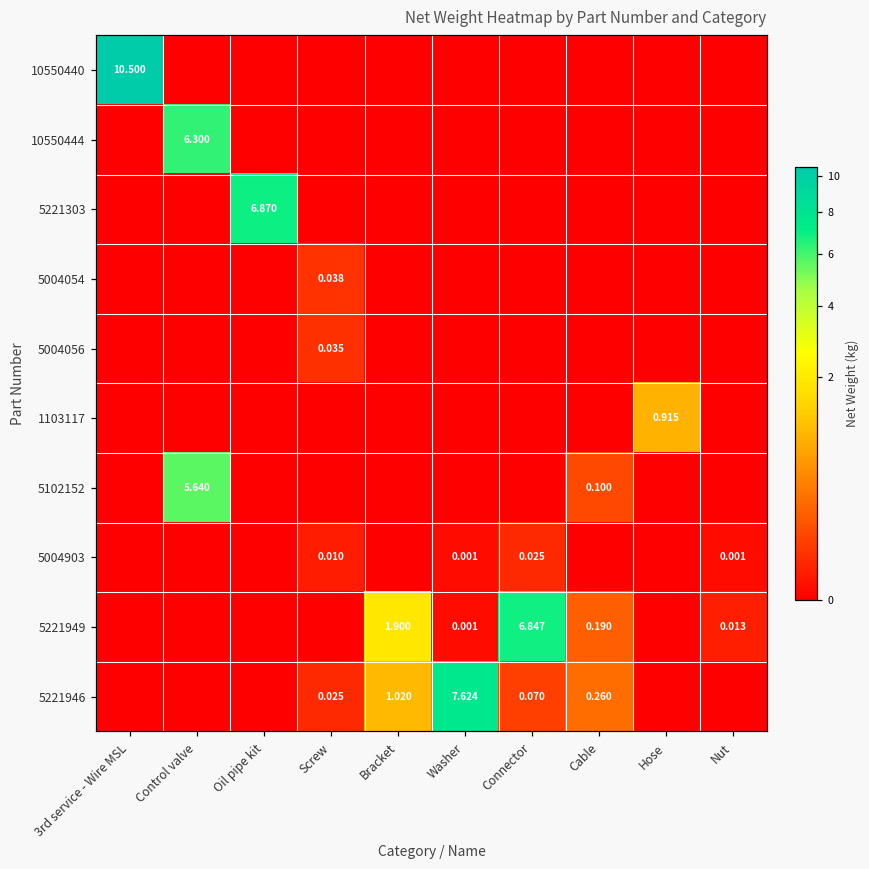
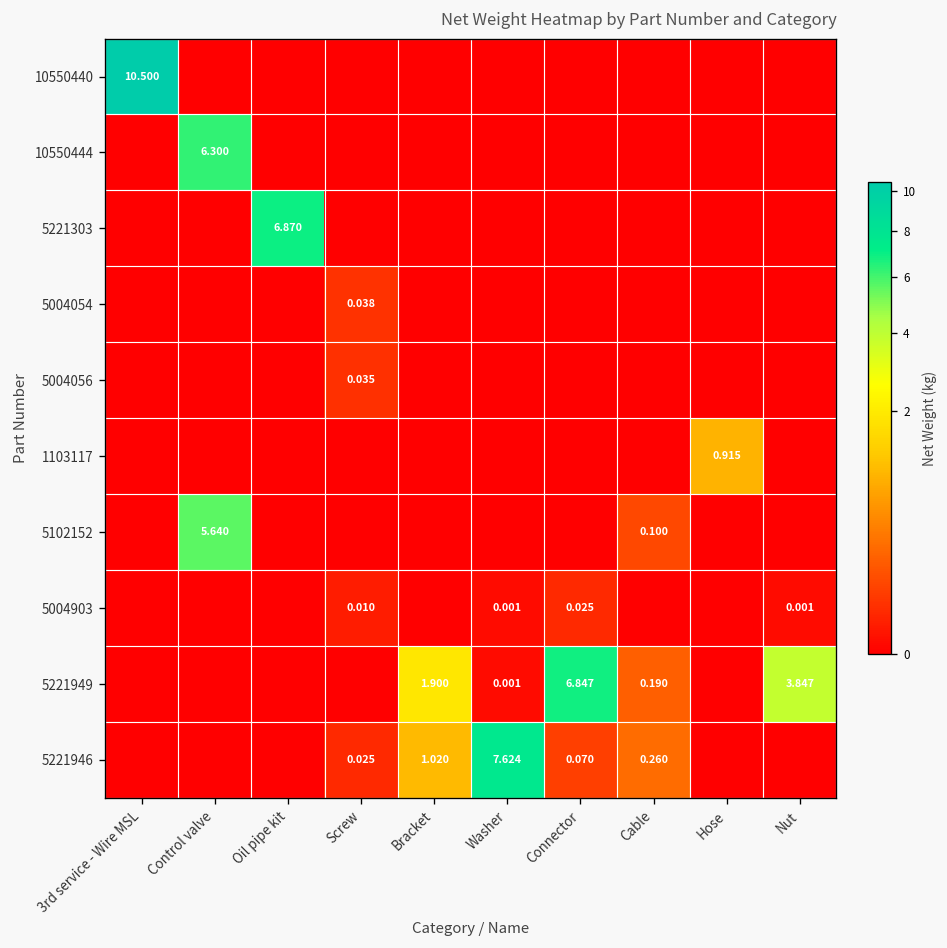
  {
    "10550440": {
      "3rd service - Wire MSL": 10.500
    },
    "10550444": {
      "Control valve": 6.300
    },
    "5221303": {
      "Oil pipe kit": 6.870
    },
    "5004054": {
      "Screw": 0.038
    },
    "5004056": {
      "Screw": 0.035
    },
    "1103117": {
      "Hose": 0.915
    },
    "5102152": {
      "Control valve": 5.640,
      "Cable": 0.100
    },
    "5004903": {
      "Screw": 0.010,
      "Washer": 0.001,
      "Connector": 0.025,
      "Nut": 0.001
    },
    "5221949": {
      "Bracket": 1.900,
      "Washer": 0.001,
      "Connector": 6.847,
      "Cable": 0.190,
-     "Nut": 0.013
+     "Nut": 3.847
    },
    "5221946": {
      "Screw": 0.025,
      "Bracket": 1.020,
      "Washer": 7.624,
      "Connector": 0.070,
      "Cable": 0.260
    }
  }
